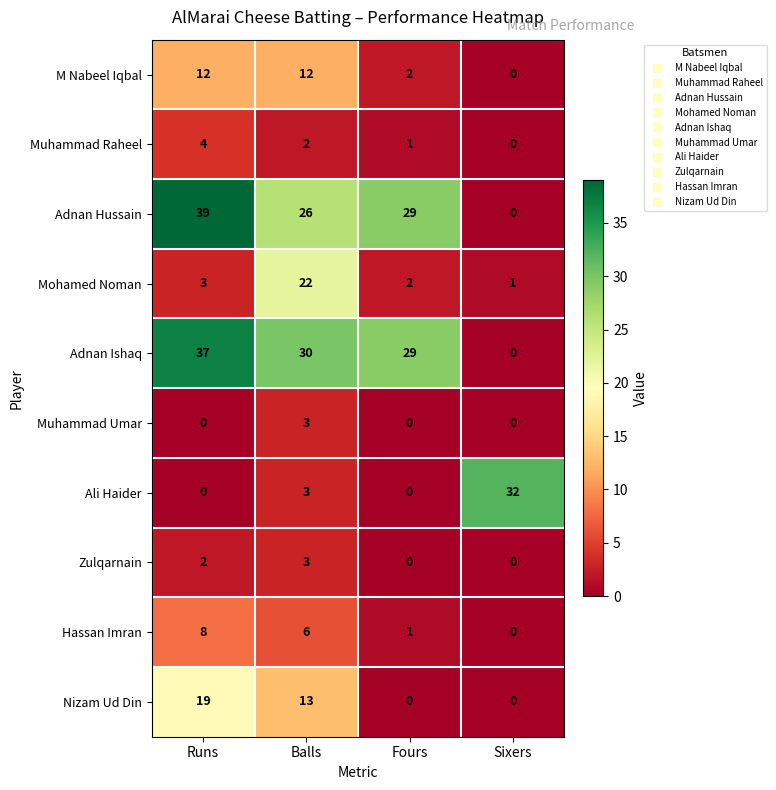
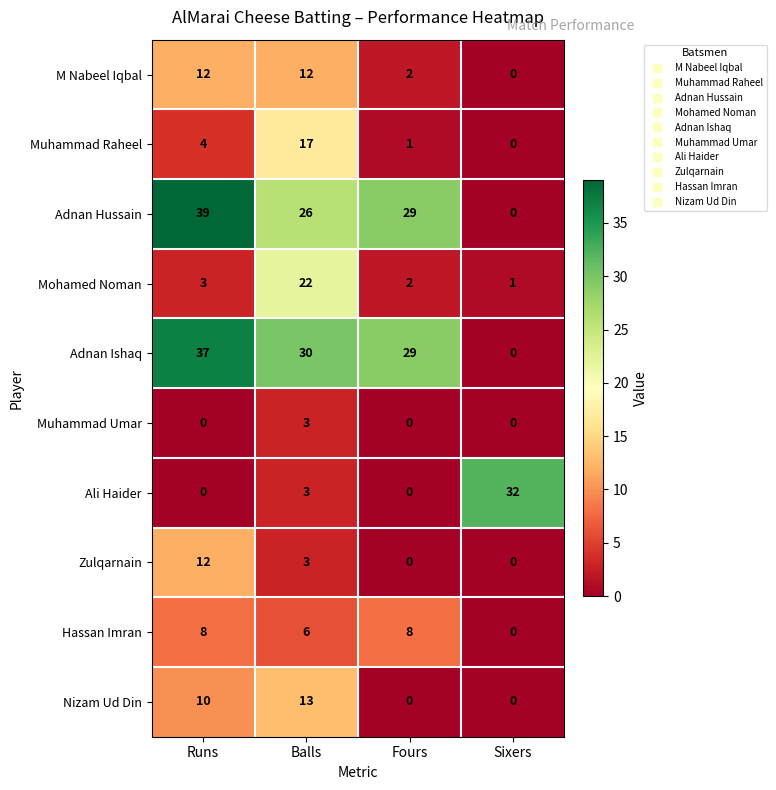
  {
    "M Nabeel Iqbal": {
      "Runs": 12,
      "Balls": 12,
      "Fours": 2,
      "Sixers": 0
    },
    "Muhammad Raheel": {
      "Runs": 4,
-     "Balls": 2,
+     "Balls": 17,
      "Fours": 1,
      "Sixers": 0
    },
    "Adnan Hussain": {
      "Runs": 39,
      "Balls": 26,
      "Fours": 29,
      "Sixers": 0
    },
    "Mohamed Noman": {
      "Runs": 3,
      "Balls": 22,
      "Fours": 2,
      "Sixers": 1
    },
    "Adnan Ishaq": {
      "Runs": 37,
      "Balls": 30,
      "Fours": 29,
      "Sixers": 0
    },
    "Muhammad Umar": {
      "Runs": 0,
      "Balls": 3,
      "Fours": 0,
      "Sixers": 0
    },
    "Ali Haider": {
      "Runs": 0,
      "Balls": 3,
      "Fours": 0,
      "Sixers": 32
    },
    "Zulqarnain": {
-     "Runs": 2,
+     "Runs": 12,
      "Balls": 3,
      "Fours": 0,
      "Sixers": 0
    },
    "Hassan Imran": {
      "Runs": 8,
      "Balls": 6,
-     "Fours": 1,
+     "Fours": 8,
      "Sixers": 0
    },
    "Nizam Ud Din": {
-     "Runs": 19,
+     "Runs": 10,
      "Balls": 13,
      "Fours": 0,
      "Sixers": 0
    }
  }
